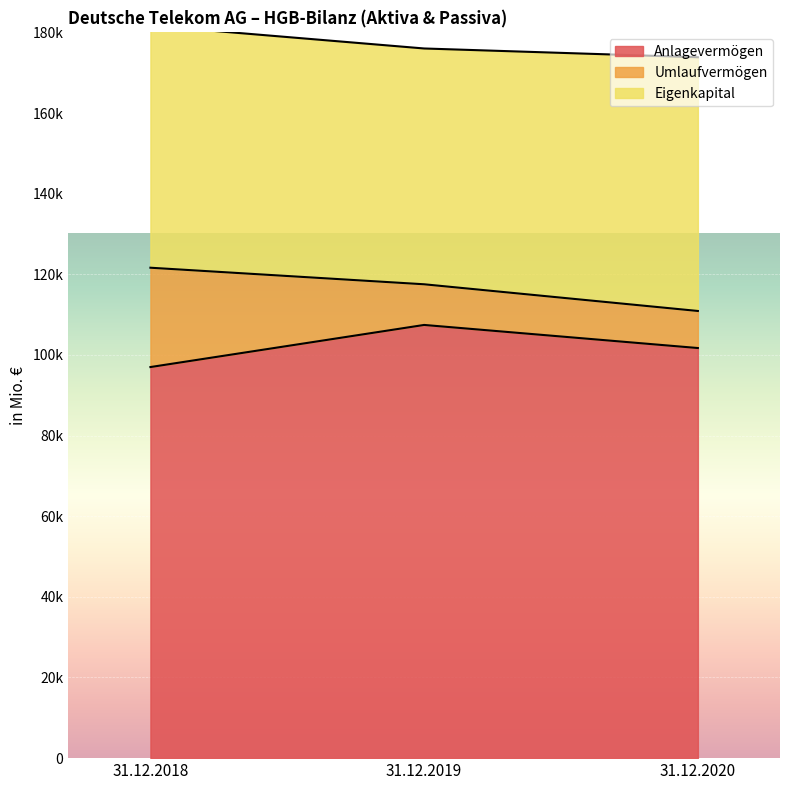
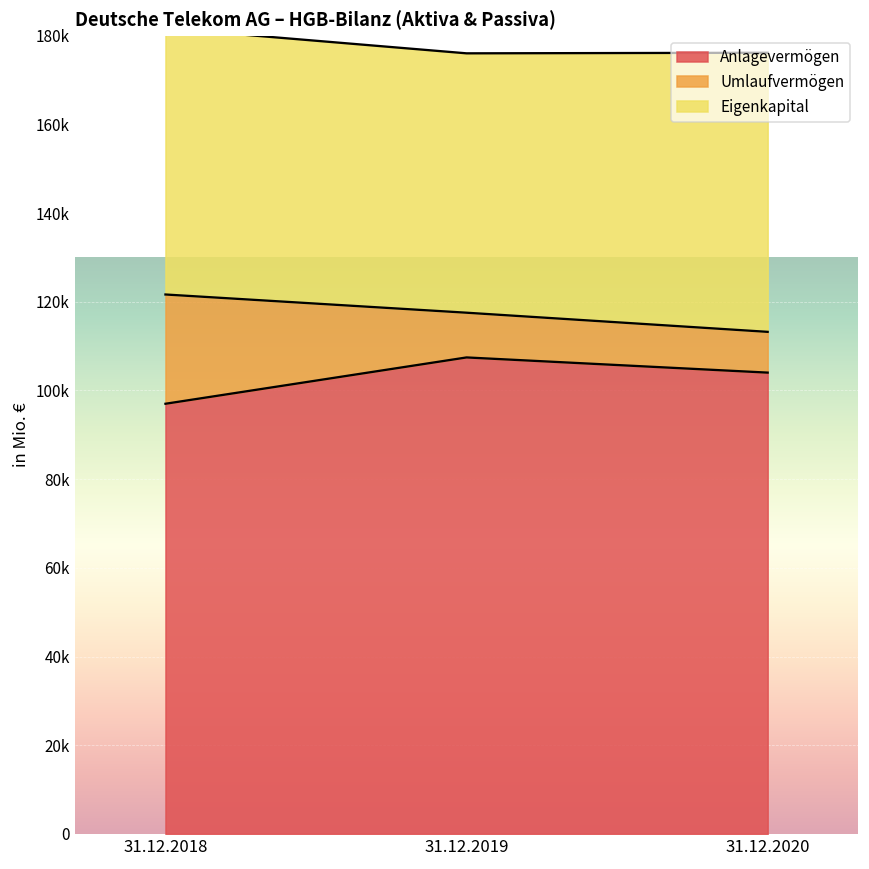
  {
    "Anlagevermögen": {
      "31.12.2018": 97000,
      "31.12.2019": 107000,
-     "31.12.2020": 102000
+     "31.12.2020": 104000
    },
    "Umlaufvermögen": {
      "31.12.2018": 25000,
      "31.12.2019": 10000,
      "31.12.2020": 9000
    },
    "Eigenkapital": {
      "31.12.2019": 58000
    }
  }
